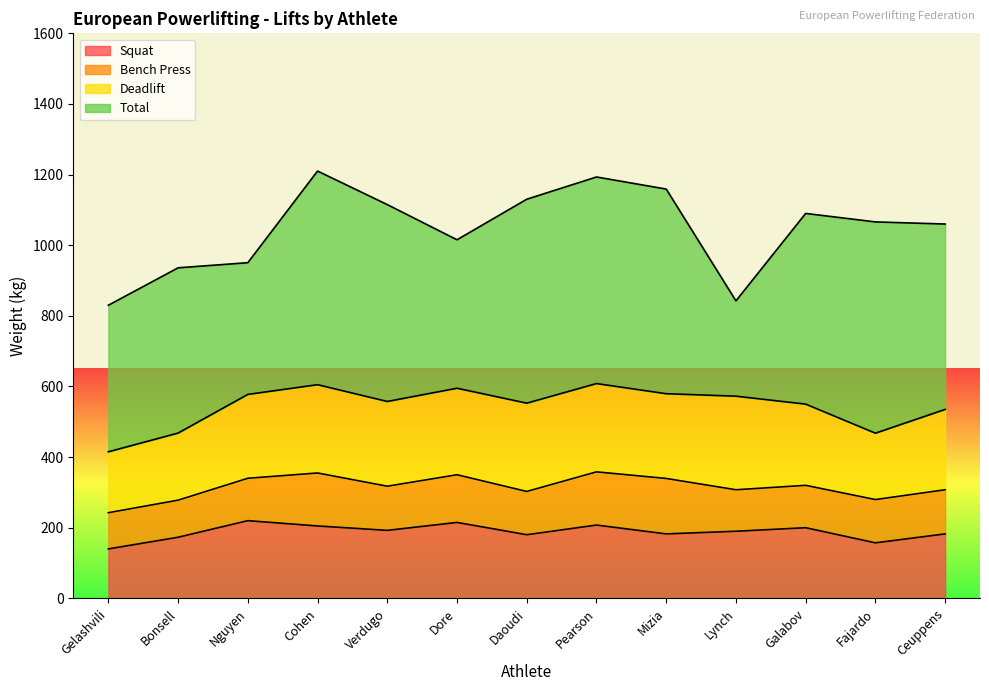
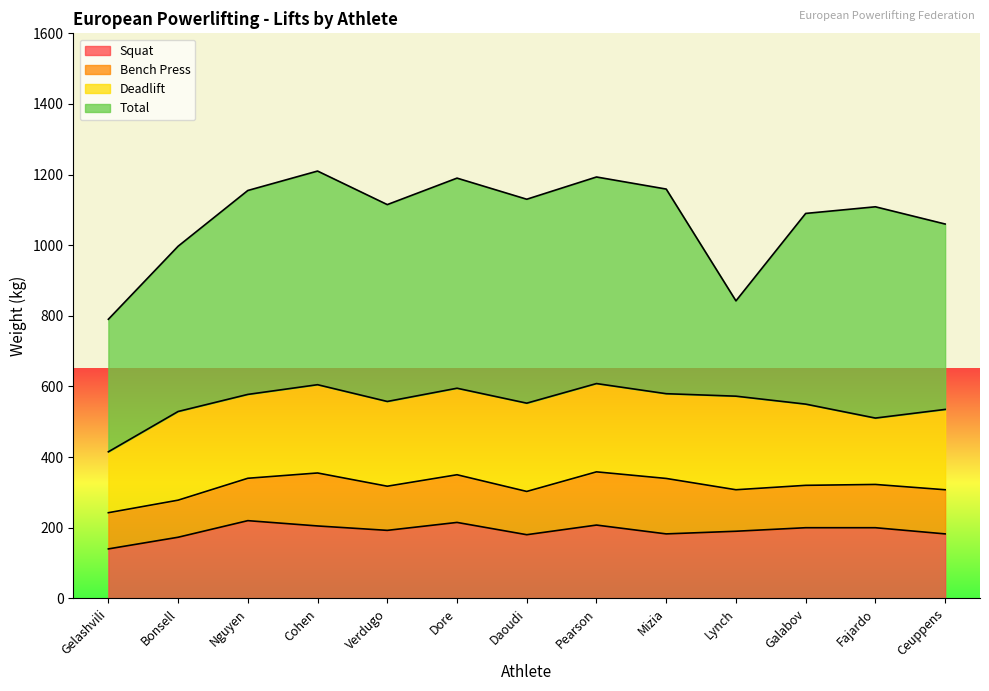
  {
    "Squat": {
      "Gelashvili": 140,
      "Bonsell": 170,
      "Nguyen": 220,
      "Cohen": 210,
      "Verdugo": 190,
      "Dore": 220,
      "Daoudi": 180,
      "Pearson": 210,
      "Mizia": 180,
      "Lynch": 190,
      "Galabov": 200,
-     "Fajardo": 160,
+     "Fajardo": 200,
      "Ceuppens": 180
    },
    "Bench Press": {
      "Gelashvili": 100,
      "Bonsell": 110,
      "Nguyen": 120,
      "Cohen": 150,
      "Verdugo": 130,
      "Dore": 140,
      "Daoudi": 120,
      "Pearson": 150,
      "Mizia": 160,
      "Lynch": 120,
      "Galabov": 120,
      "Fajardo": 120,
      "Ceuppens": 130
    },
    "Deadlift": {
      "Gelashvili": 170,
-     "Bonsell": 190,
+     "Bonsell": 250,
      "Nguyen": 240,
      "Cohen": 250,
      "Verdugo": 240,
      "Dore": 250,
      "Daoudi": 250,
      "Pearson": 250,
      "Mizia": 240,
      "Lynch": 270,
      "Galabov": 230,
      "Fajardo": 190,
      "Ceuppens": 230
    },
    "Total": {
-     "Gelashvili": 420,
+     "Gelashvili": 380,
      "Bonsell": 470,
-     "Nguyen": 370,
+     "Nguyen": 580,
      "Cohen": 610,
      "Verdugo": 560,
-     "Dore": 420,
+     "Dore": 600,
      "Daoudi": 580,
      "Pearson": 590,
      "Mizia": 580,
      "Lynch": 270,
      "Galabov": 540,
      "Fajardo": 600,
      "Ceuppens": 530
    }
  }
